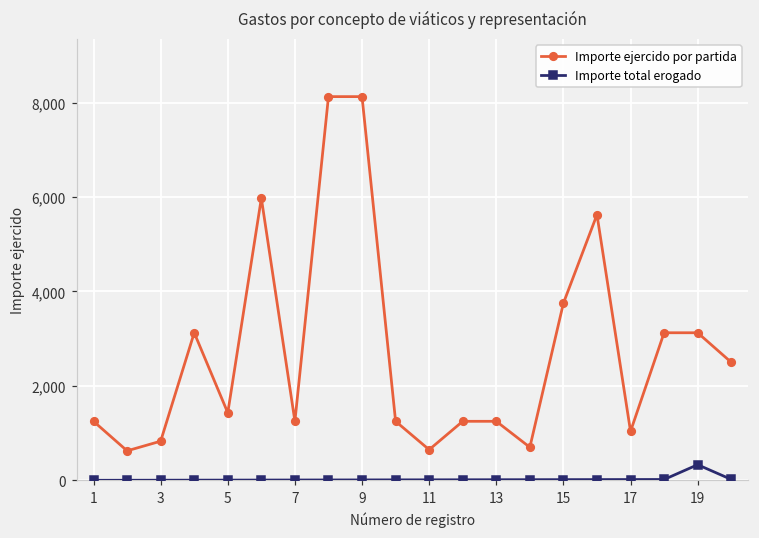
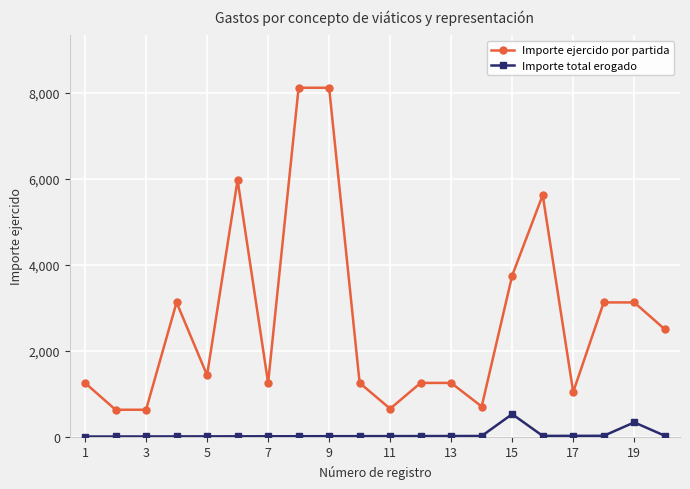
  {
    "Importe ejercido por partida": {
      "1": "1,300",
-     "3": "800",
+     "3": "600",
      "5": "1,400",
      "7": "1,300",
      "9": "8,100",
      "11": "600",
      "13": "1,300",
      "15": "3,800",
      "17": "1,000",
      "19": "3,100"
    },
    "Importe total erogado": {
      "1": "0",
      "3": "0",
      "5": "0",
      "7": "0",
      "9": "0",
      "11": "0",
      "13": "0",
-     "15": "0",
+     "15": "500",
      "17": "0",
      "19": "300"
    }
  }
